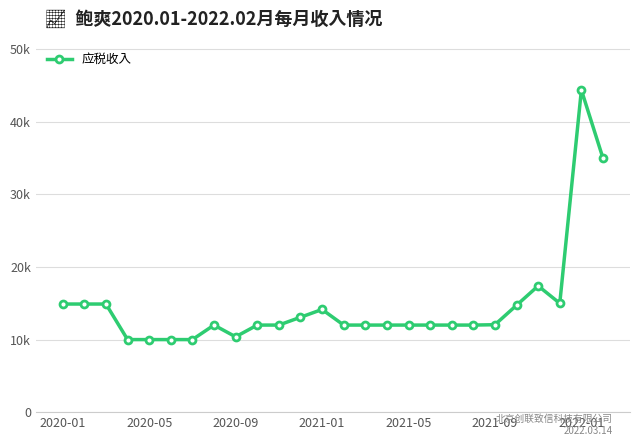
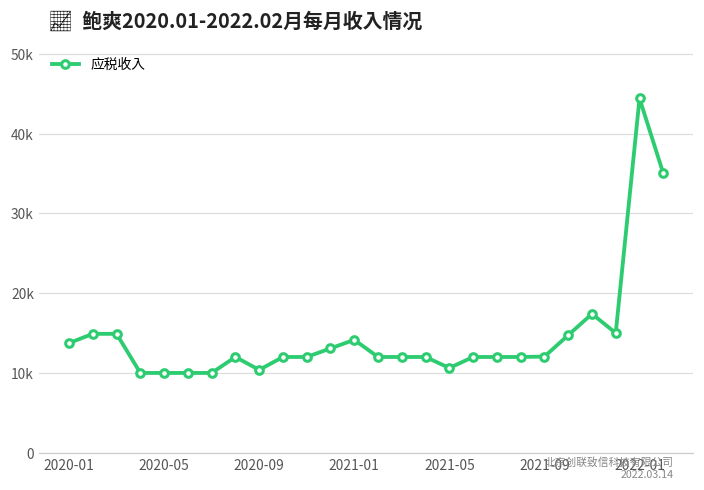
  {
-   "2020-01": 15000,
+   "2020-01": 14000,
    "2020-05": 10000,
    "2020-09": 10000,
    "2021-01": 14000,
-   "2021-05": 12000,
+   "2021-05": 11000,
    "2021-09": 12000,
    "2022-01": 44000
  }
